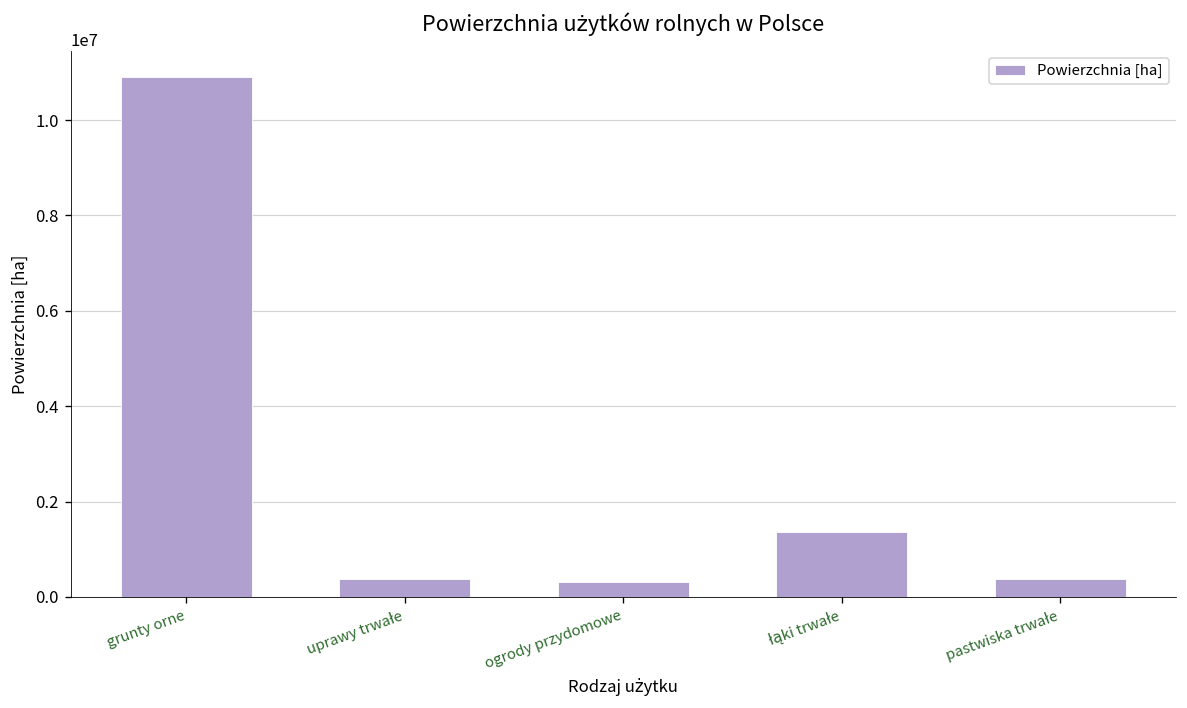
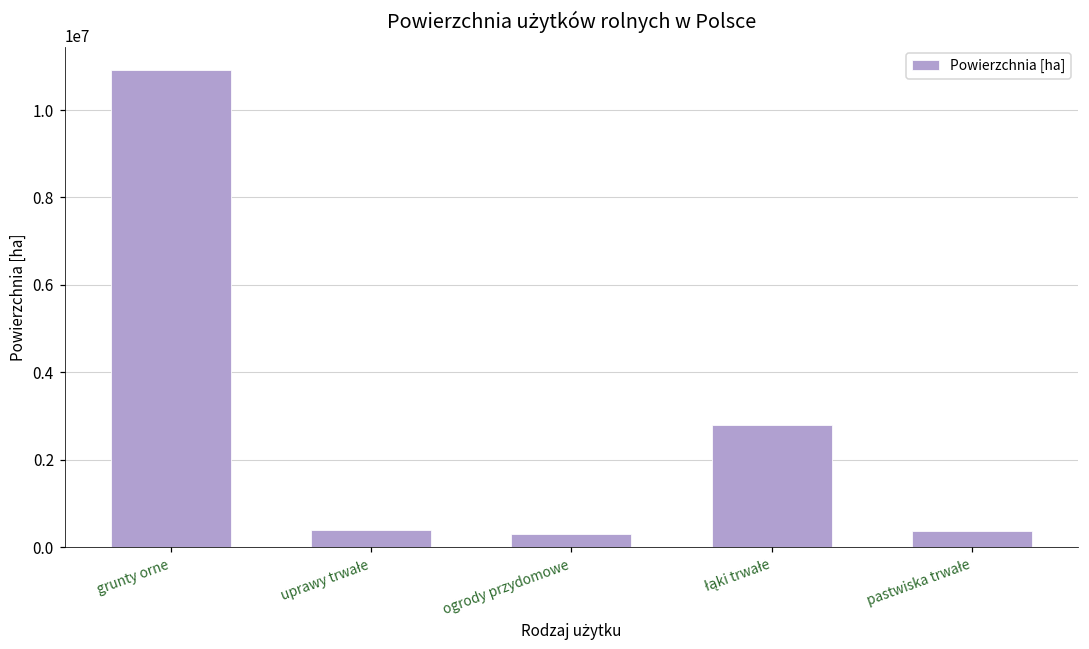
  {
    "grunty orne": 10900000,
    "uprawy trwałe": 400000,
    "ogrody przydomowe": 300000,
-   "łąki trwałe": 1400000,
+   "łąki trwałe": 2800000,
    "pastwiska trwałe": 400000
  }
